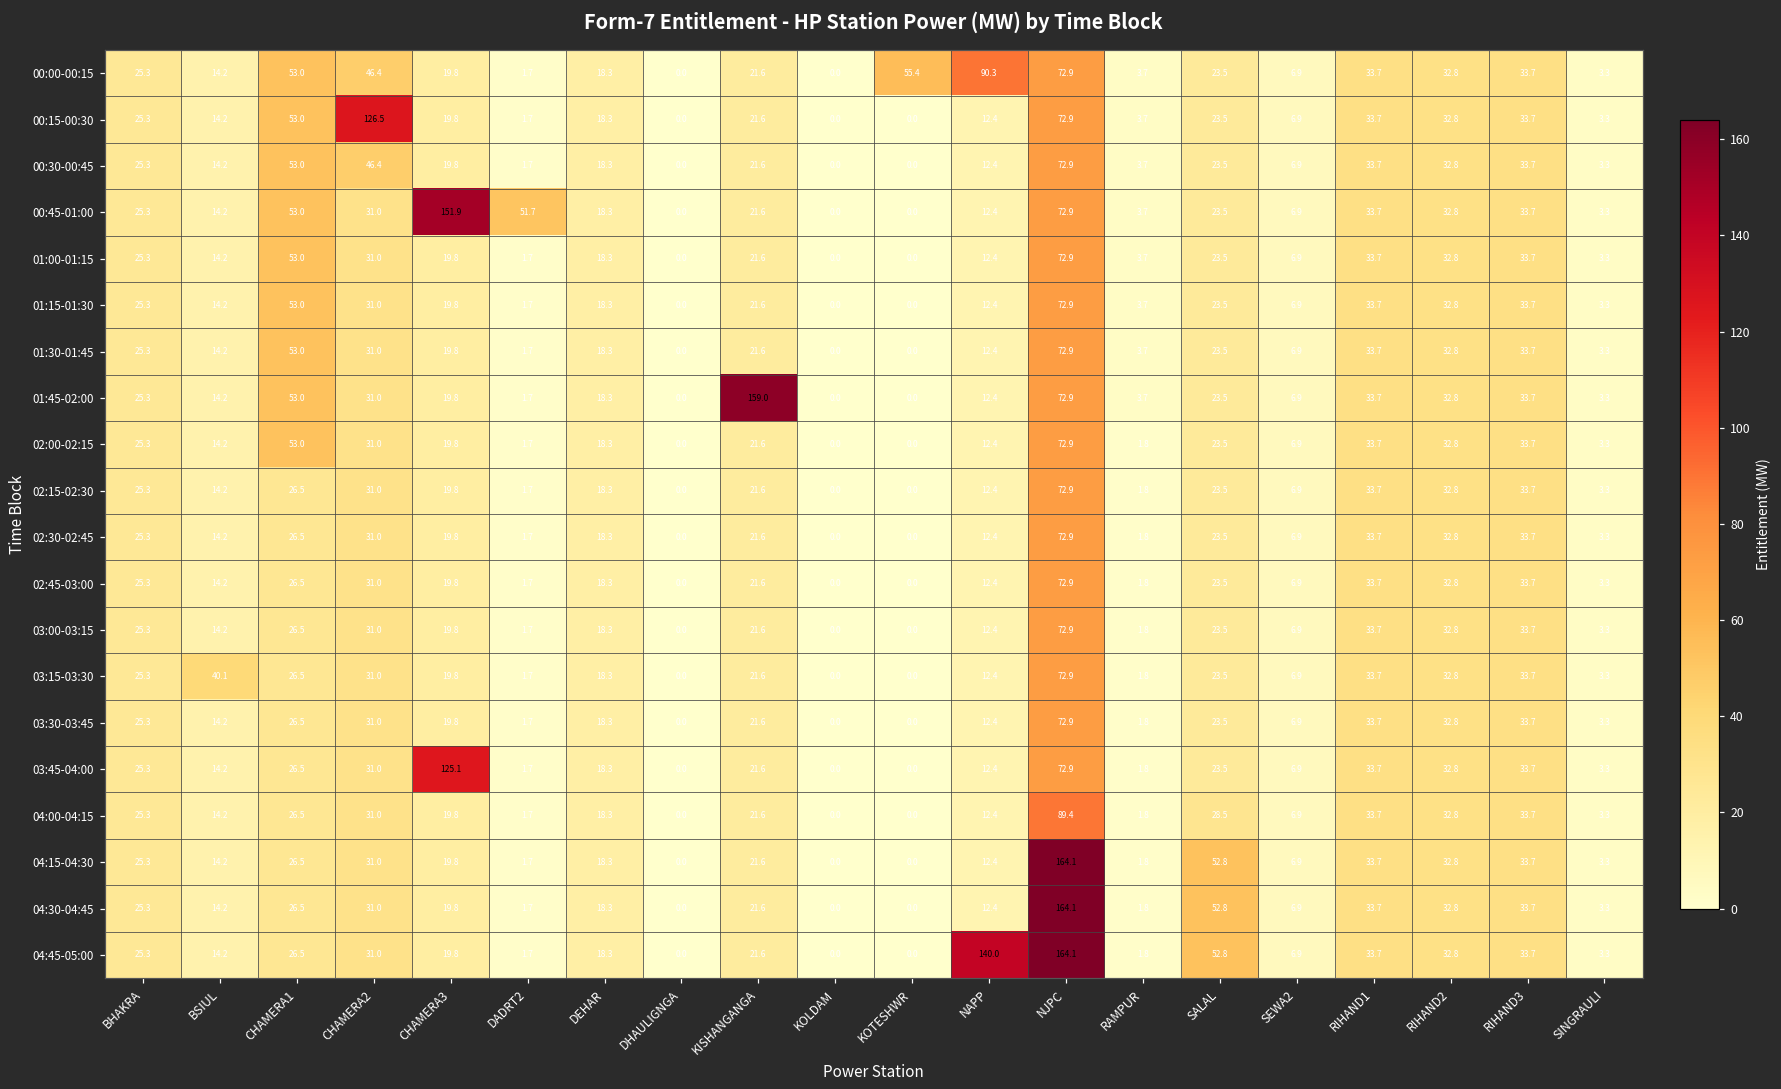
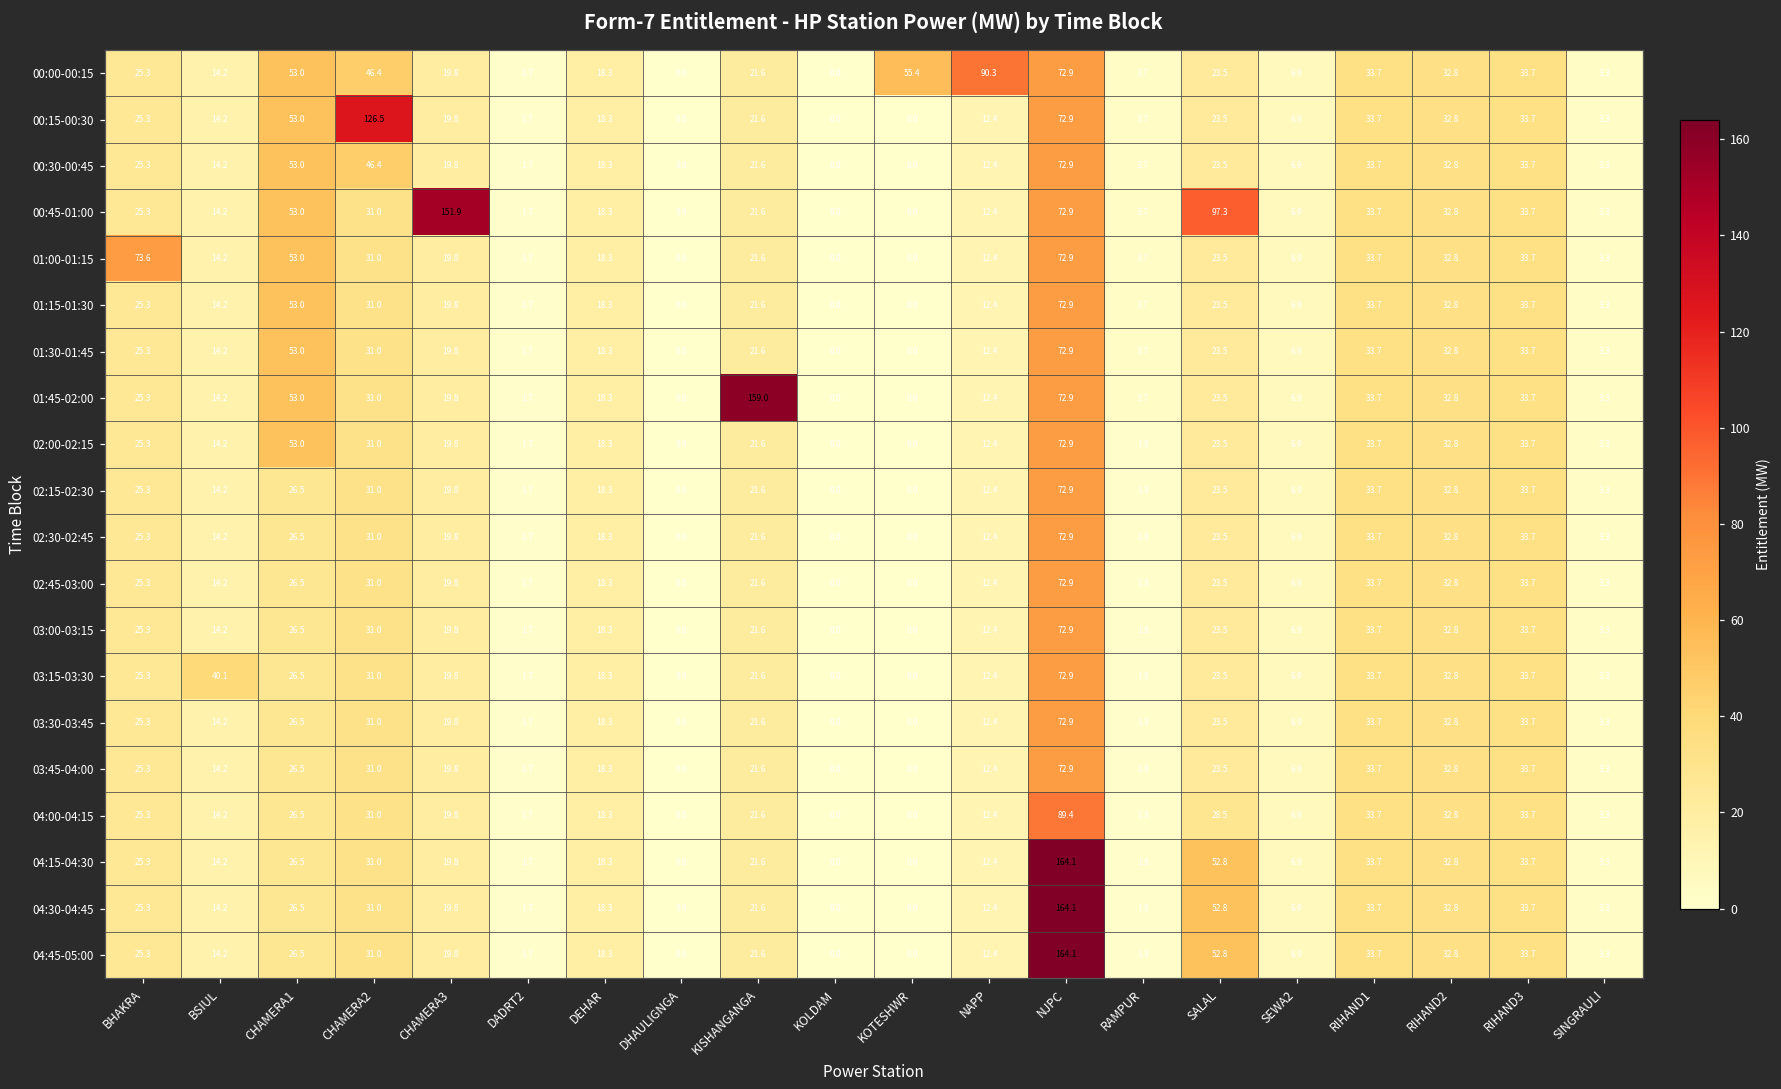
  {
    "00:45-01:00": {
      "BHAKRA": 25.3,
      "BSIUL": 14.2,
      "CHAMERA1": 53.0,
      "CHAMERA2": 31.0,
      "CHAMERA3": 151.9,
-     "DADRT2": 51.7,
+     "DADRT2": 1.7,
      "DEHAR": 18.3,
      "KISHANGANGA": 21.6,
      "NAPP": 12.4,
      "NJPC": 72.9,
      "RAMPUR": 3.7,
-     "SALAL": 23.5,
+     "SALAL": 97.3,
      "SEWA2": 6.9,
      "RIHAND1": 33.7,
      "RIHAND2": 32.8,
      "RIHAND3": 33.7,
      "SINGRAULI": 3.3
    },
    "01:00-01:15": {
-     "BHAKRA": 25.3,
+     "BHAKRA": 73.6,
      "BSIUL": 14.2,
      "CHAMERA1": 53.0,
      "CHAMERA2": 31.0,
      "CHAMERA3": 19.8,
      "DADRT2": 1.7,
      "DEHAR": 18.3,
      "KISHANGANGA": 21.6,
      "NAPP": 12.4,
      "NJPC": 72.9,
      "RAMPUR": 3.7,
      "SALAL": 23.5,
      "SEWA2": 6.9,
      "RIHAND1": 33.7,
      "RIHAND2": 32.8,
      "RIHAND3": 33.7,
      "SINGRAULI": 3.3
    },
    "03:45-04:00": {
      "BHAKRA": 25.3,
      "BSIUL": 14.2,
      "CHAMERA1": 26.5,
      "CHAMERA2": 31.0,
-     "CHAMERA3": 125.1,
+     "CHAMERA3": 19.8,
      "DADRT2": 1.7,
      "DEHAR": 18.3,
      "KISHANGANGA": 21.6,
      "NAPP": 12.4,
      "NJPC": 72.9,
      "RAMPUR": 1.8,
      "SALAL": 23.5,
      "SEWA2": 6.9,
      "RIHAND1": 33.7,
      "RIHAND2": 32.8,
      "RIHAND3": 33.7,
      "SINGRAULI": 3.3
    },
    "04:45-05:00": {
      "BHAKRA": 25.3,
      "BSIUL": 14.2,
      "CHAMERA1": 26.5,
      "CHAMERA2": 31.0,
      "CHAMERA3": 19.8,
      "DADRT2": 1.7,
      "DEHAR": 18.3,
      "KISHANGANGA": 21.6,
-     "NAPP": 140.0,
+     "NAPP": 12.4,
      "NJPC": 164.1,
      "RAMPUR": 1.8,
      "SALAL": 52.8,
      "SEWA2": 6.9,
      "RIHAND1": 33.7,
      "RIHAND2": 32.8,
      "RIHAND3": 33.7,
      "SINGRAULI": 3.3
    }
  }
